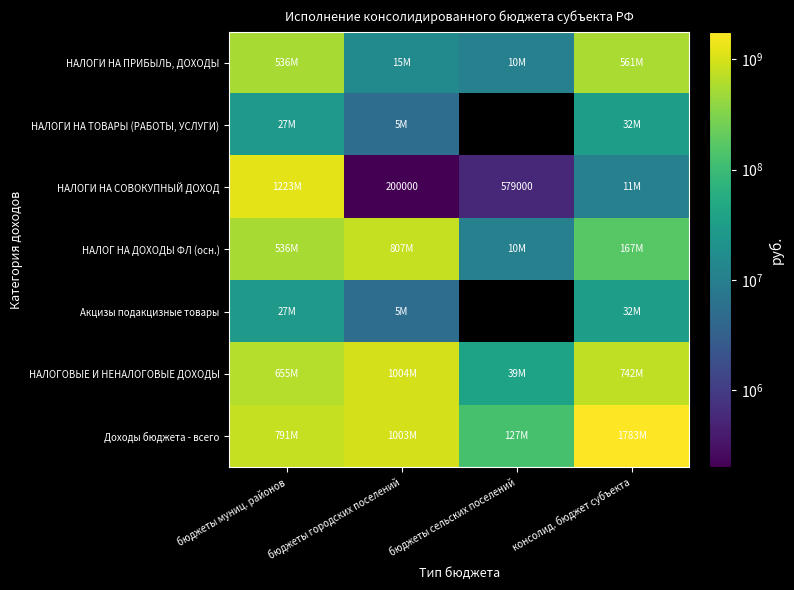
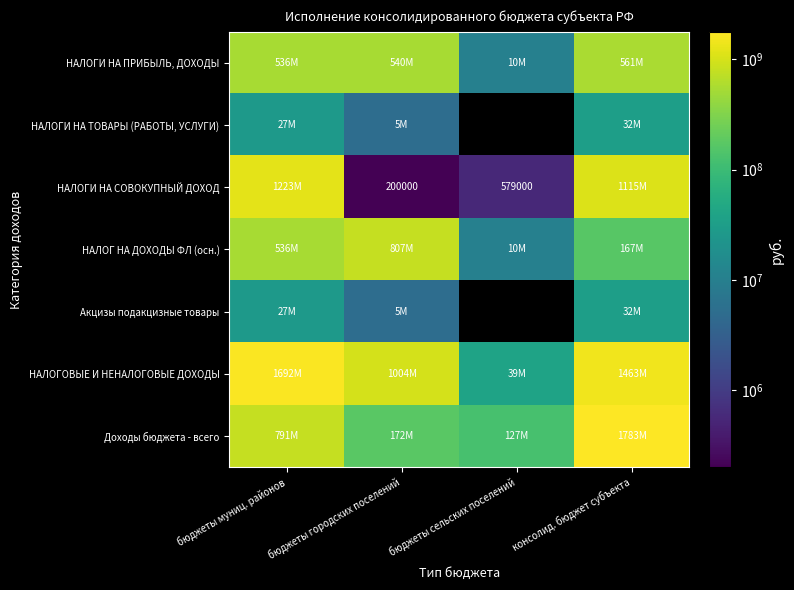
  {
    "НАЛОГИ НА ПРИБЫЛЬ, ДОХОДЫ": {
      "бюджеты муниц. районов": "536M",
-     "бюджеты городских поселений": "15M",
+     "бюджеты городских поселений": "540M",
      "бюджеты сельских поселений": "10M",
      "консолид. бюджет субъекта": "561M"
    },
    "НАЛОГИ НА ТОВАРЫ (РАБОТЫ, УСЛУГИ)": {
      "бюджеты муниц. районов": "27M",
      "бюджеты городских поселений": "5M",
      "консолид. бюджет субъекта": "32M"
    },
    "НАЛОГИ НА СОВОКУПНЫЙ ДОХОД": {
      "бюджеты муниц. районов": "1223M",
      "бюджеты городских поселений": "200000",
      "бюджеты сельских поселений": "579000",
-     "консолид. бюджет субъекта": "11M"
+     "консолид. бюджет субъекта": "1115M"
    },
    "НАЛОГ НА ДОХОДЫ ФЛ (осн.)": {
      "бюджеты муниц. районов": "536M",
      "бюджеты городских поселений": "807M",
      "бюджеты сельских поселений": "10M",
      "консолид. бюджет субъекта": "167M"
    },
    "Акцизы подакцизные товары": {
      "бюджеты муниц. районов": "27M",
      "бюджеты городских поселений": "5M",
      "консолид. бюджет субъекта": "32M"
    },
    "НАЛОГОВЫЕ И НЕНАЛОГОВЫЕ ДОХОДЫ": {
-     "бюджеты муниц. районов": "655M",
+     "бюджеты муниц. районов": "1692M",
      "бюджеты городских поселений": "1004M",
      "бюджеты сельских поселений": "39M",
-     "консолид. бюджет субъекта": "742M"
+     "консолид. бюджет субъекта": "1463M"
    },
    "Доходы бюджета - всего": {
      "бюджеты муниц. районов": "791M",
-     "бюджеты городских поселений": "1003M",
+     "бюджеты городских поселений": "172M",
      "бюджеты сельских поселений": "127M",
      "консолид. бюджет субъекта": "1783M"
    }
  }
